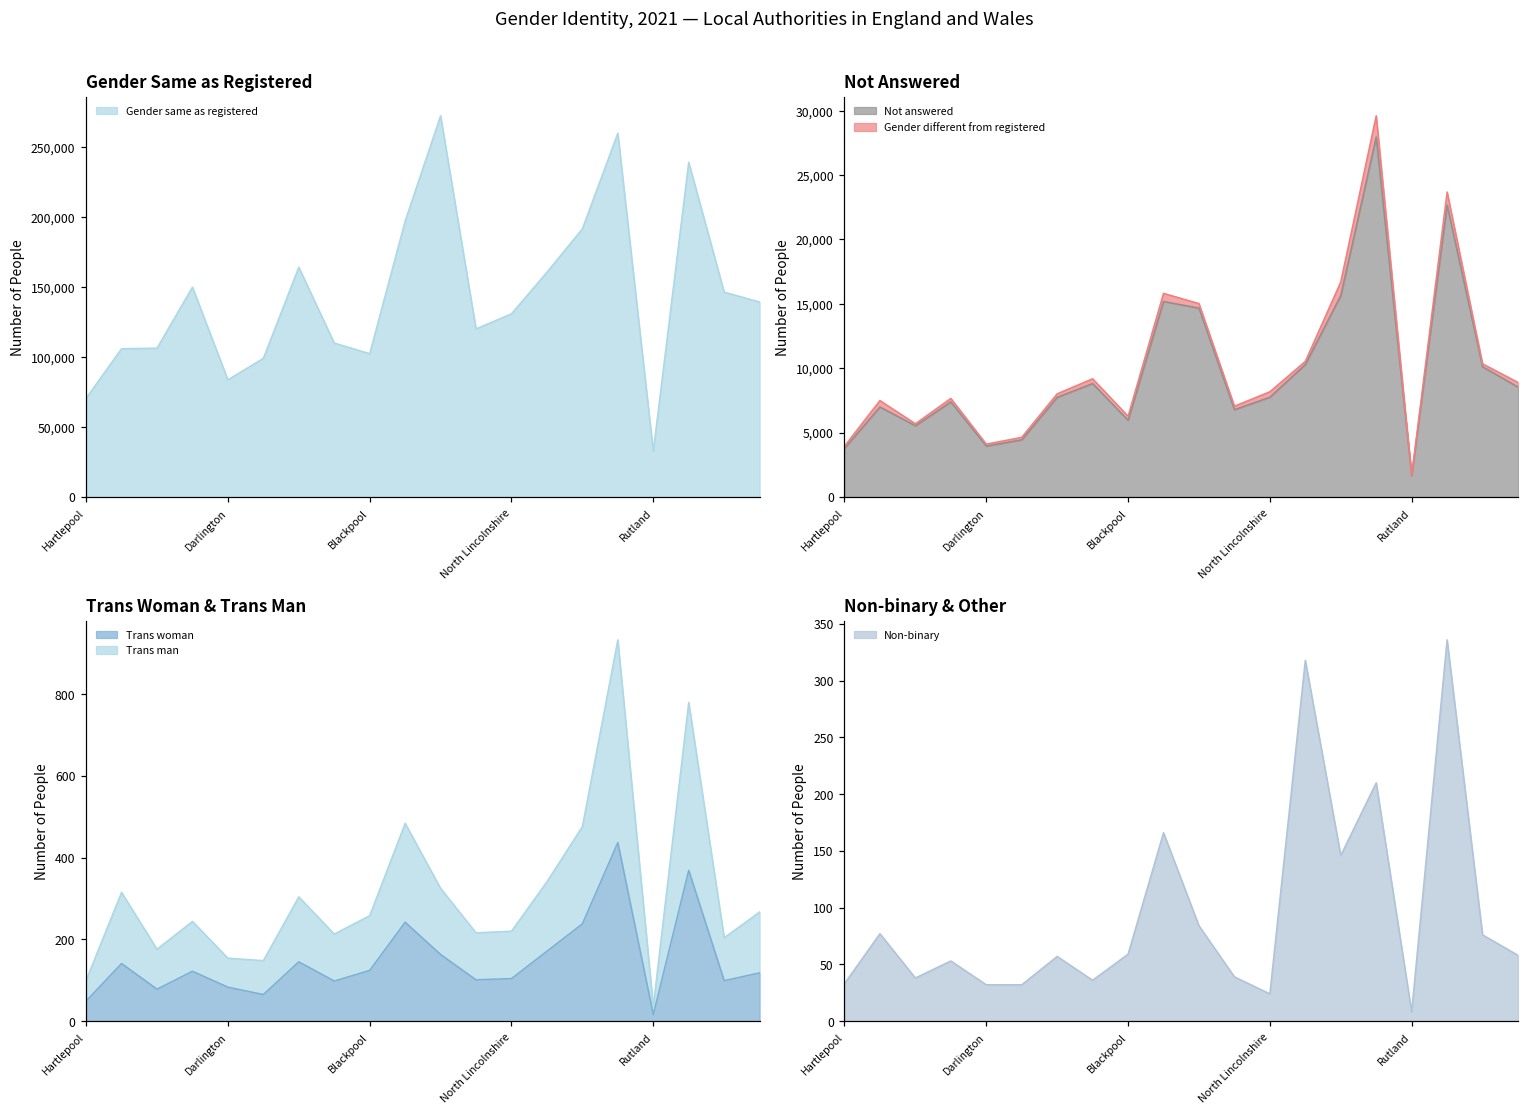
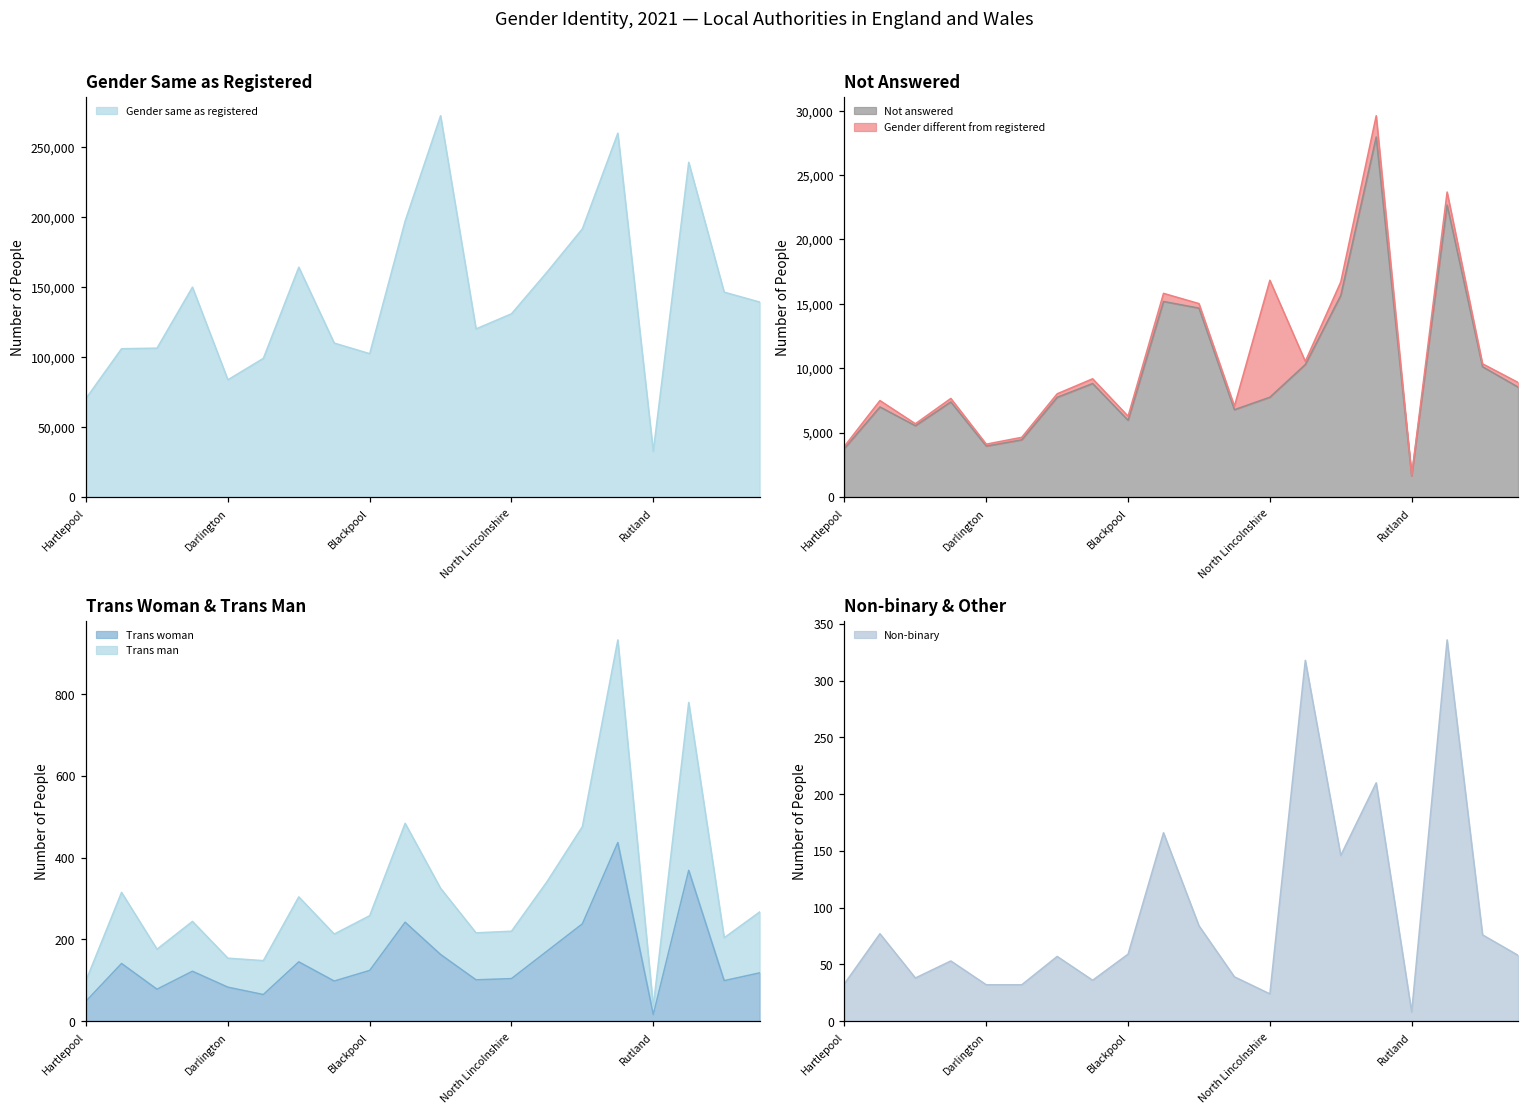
  {
    "Gender Same as Registered": {
      "Hartlepool": "71,000",
      "Darlington": "84,000",
      "Blackpool": "102,000",
      "North Lincolnshire": "131,000",
      "Rutland": "33,000"
    },
    "Not Answered": {
      "Not answered": {
        "Blackpool": "6,000",
        "North Lincolnshire": "7,700"
      },
      "Gender different from registered": {
        "Blackpool": "300",
-       "North Lincolnshire": "400"
+       "North Lincolnshire": "9,100"
      }
    },
    "Trans Woman & Trans Man": {
      "Trans woman": {
        "Hartlepool": "50",
        "Darlington": "80",
        "Blackpool": "120",
        "North Lincolnshire": "100",
        "Rutland": "20"
      }
    },
    "Non-binary & Other": {
      "Hartlepool": "33",
      "Darlington": "32",
      "Blackpool": "59",
      "North Lincolnshire": "24",
      "Rutland": "8"
    }
  }
